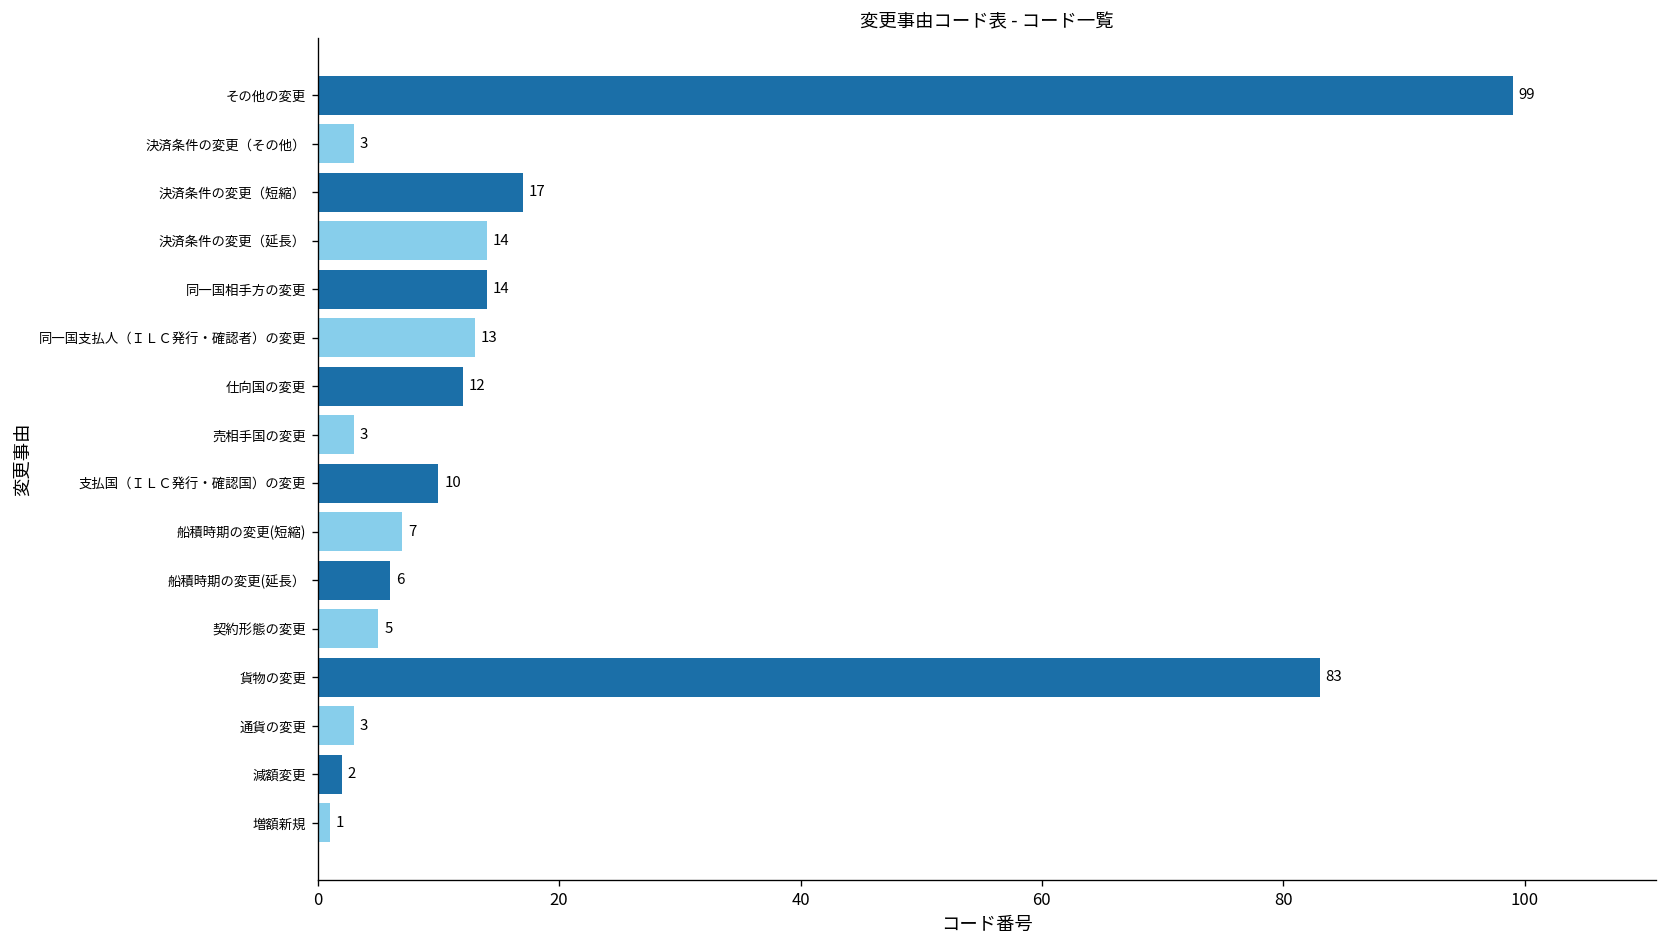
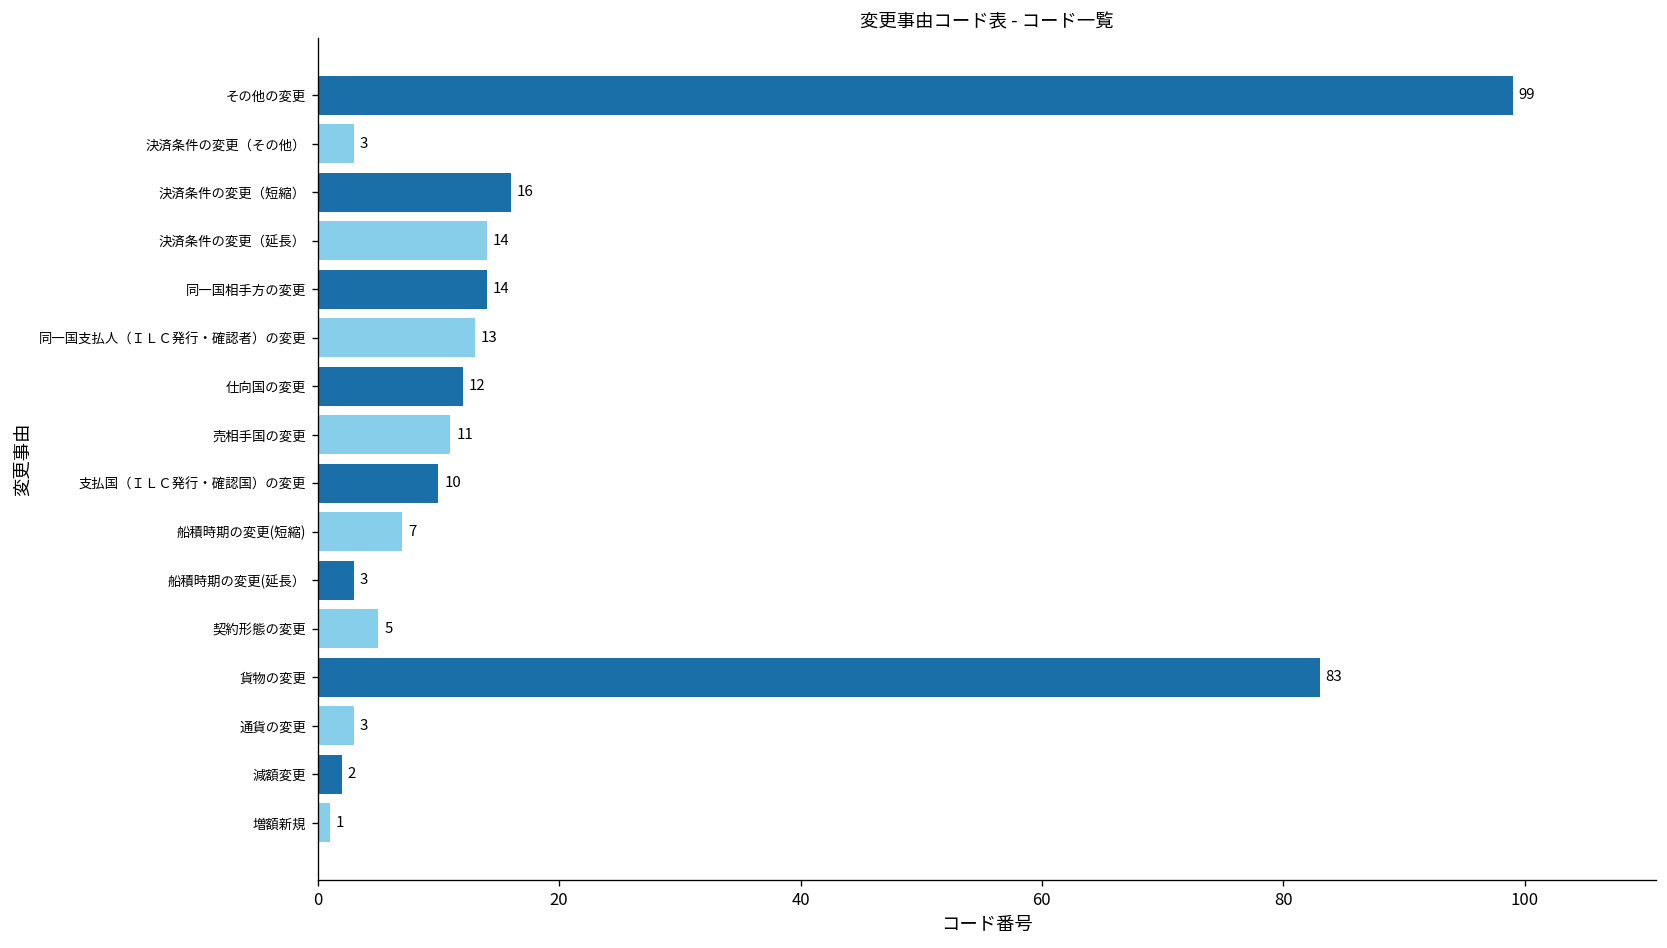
  {
    "その他の変更": 99,
    "決済条件の変更（その他）": 3,
-   "決済条件の変更（短縮）": 17,
+   "決済条件の変更（短縮）": 16,
    "決済条件の変更（延長）": 14,
    "同一国相手方の変更": 14,
    "同一国支払人（ＩＬＣ発行・確認者）の変更": 13,
    "仕向国の変更": 12,
-   "売相手国の変更": 3,
+   "売相手国の変更": 11,
    "支払国（ＩＬＣ発行・確認国）の変更": 10,
    "船積時期の変更(短縮)": 7,
-   "船積時期の変更(延長）": 6,
+   "船積時期の変更(延長）": 3,
    "契約形態の変更": 5,
    "貨物の変更": 83,
    "通貨の変更": 3,
    "減額変更": 2,
    "増額新規": 1
  }
